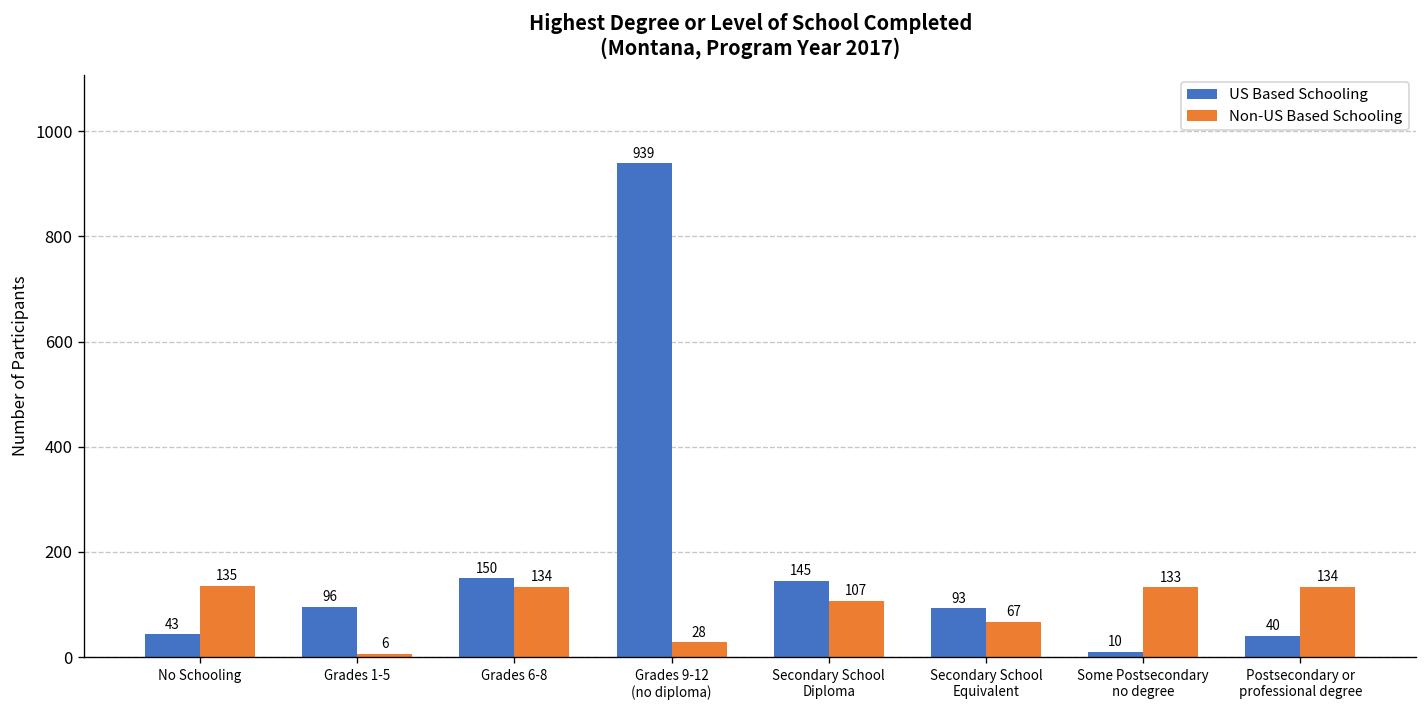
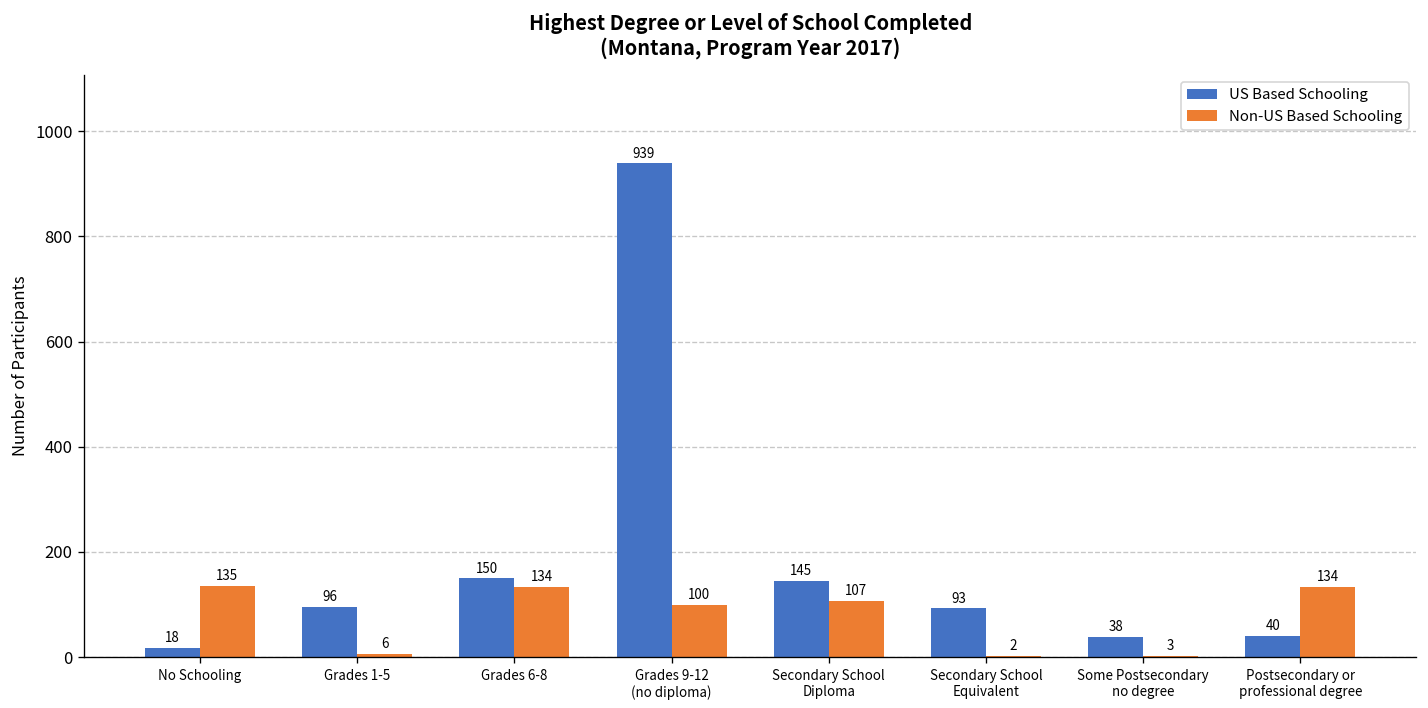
  {
    "US Based Schooling": {
-     "No Schooling": 43,
+     "No Schooling": 18,
      "Grades 1-5": 96,
      "Grades 6-8": 150,
      "Grades 9-12 (no diploma)": 939,
      "Secondary School Diploma": 145,
      "Secondary School Equivalent": 93,
-     "Some Postsecondary no degree": 10,
+     "Some Postsecondary no degree": 38,
      "Postsecondary or professional degree": 40
    },
    "Non-US Based Schooling": {
      "No Schooling": 135,
      "Grades 1-5": 6,
      "Grades 6-8": 134,
-     "Grades 9-12 (no diploma)": 28,
+     "Grades 9-12 (no diploma)": 100,
      "Secondary School Diploma": 107,
-     "Secondary School Equivalent": 67,
-     "Some Postsecondary no degree": 133,
+     "Secondary School Equivalent": 2,
+     "Some Postsecondary no degree": 3,
      "Postsecondary or professional degree": 134
    }
  }
